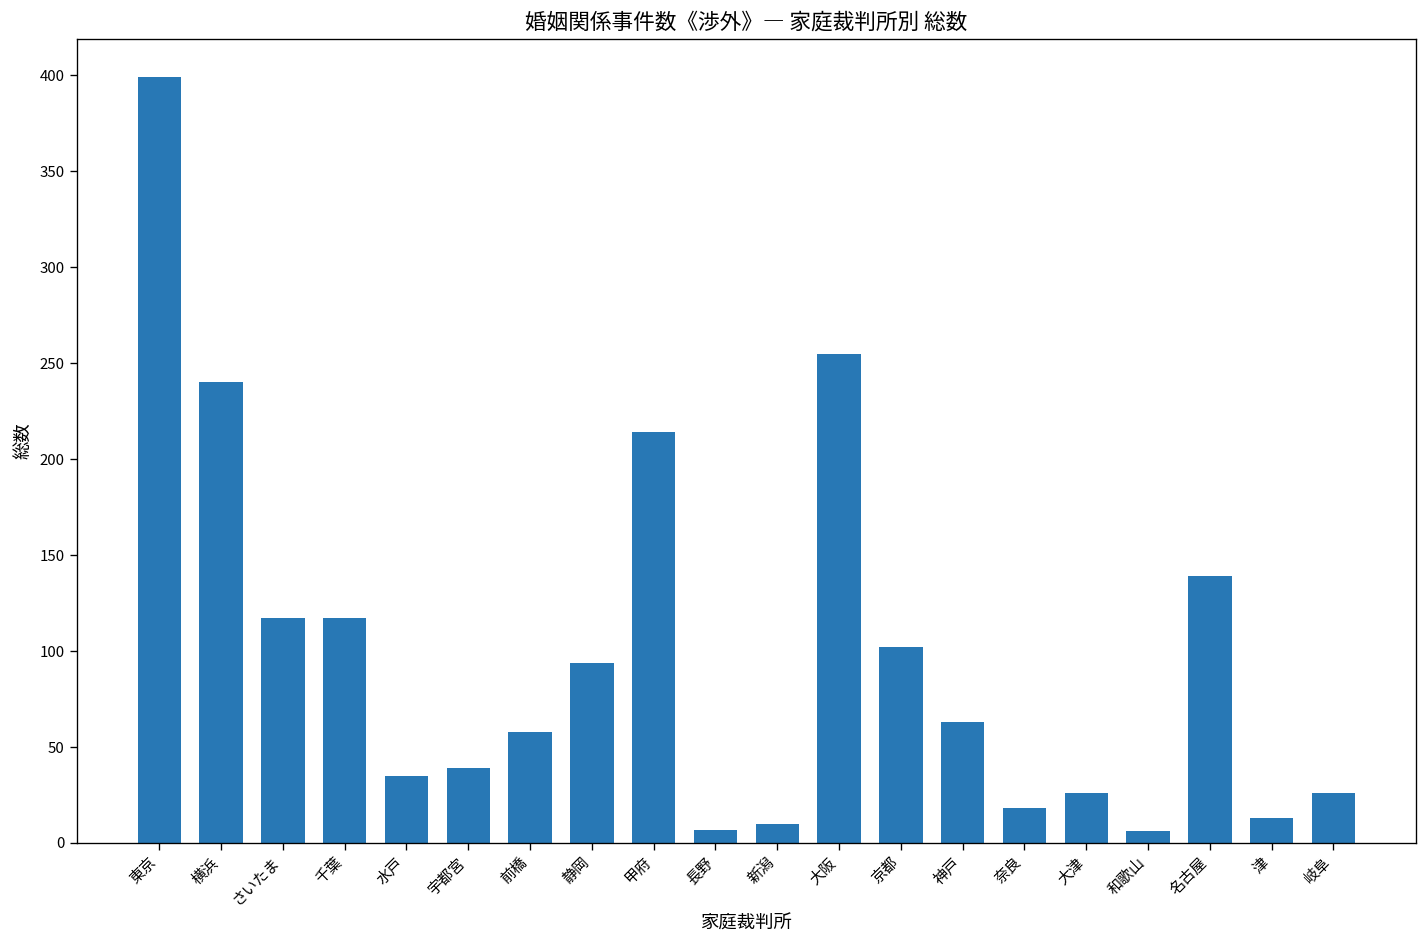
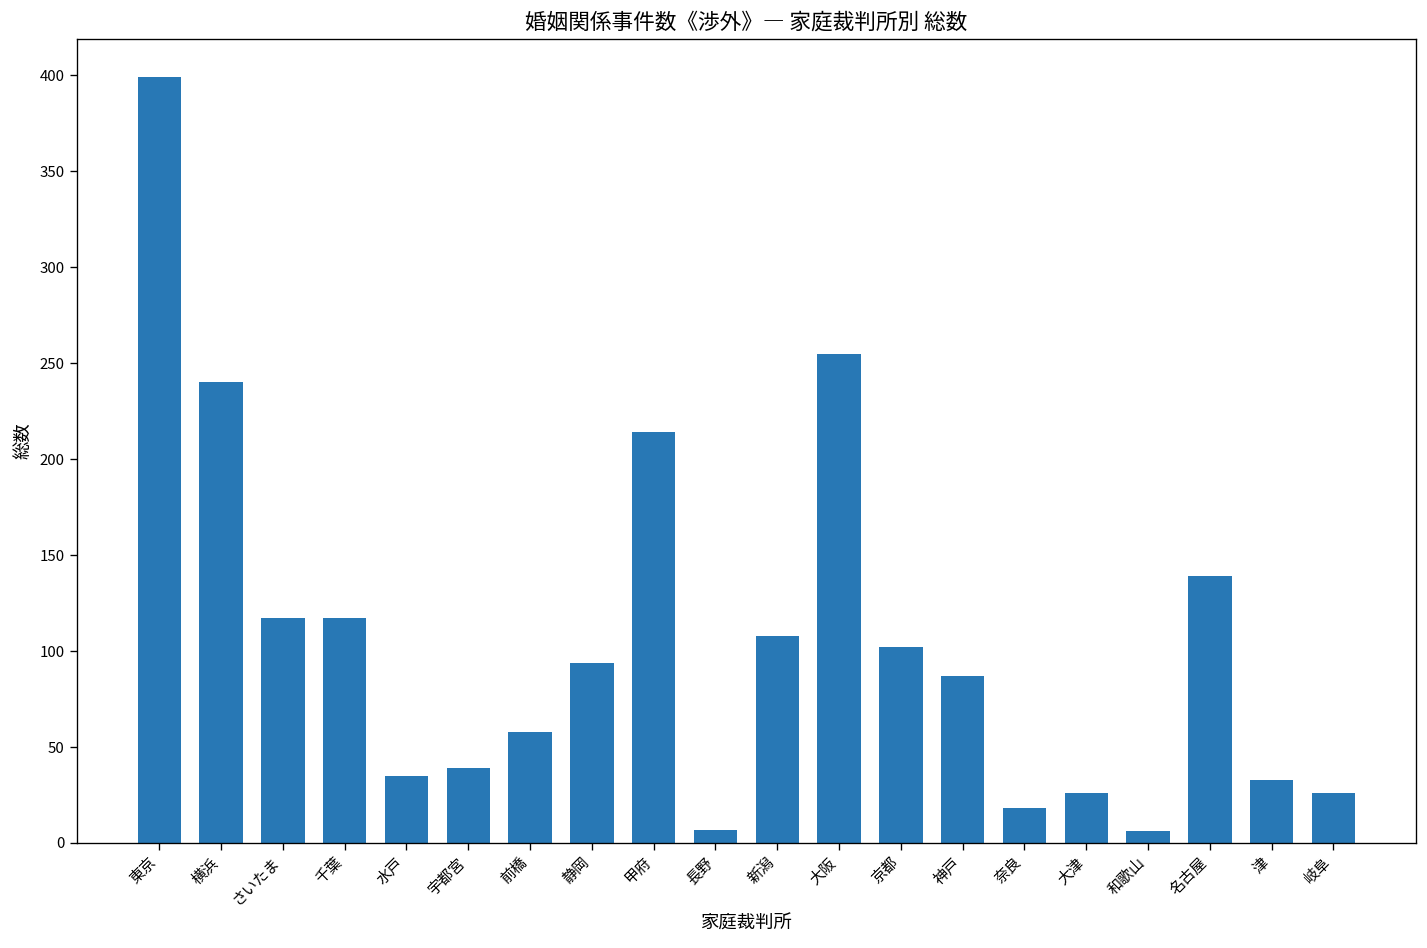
  {
    "東京": 399,
    "横浜": 240,
    "さいたま": 117,
    "千葉": 117,
    "水戸": 35,
    "宇都宮": 39,
    "前橋": 58,
    "静岡": 94,
    "甲府": 214,
    "長野": 7,
-   "新潟": 10,
+   "新潟": 108,
    "大阪": 255,
    "京都": 102,
-   "神戸": 63,
+   "神戸": 87,
    "奈良": 18,
    "大津": 26,
    "和歌山": 6,
    "名古屋": 139,
-   "津": 13,
+   "津": 33,
    "岐阜": 26
  }
